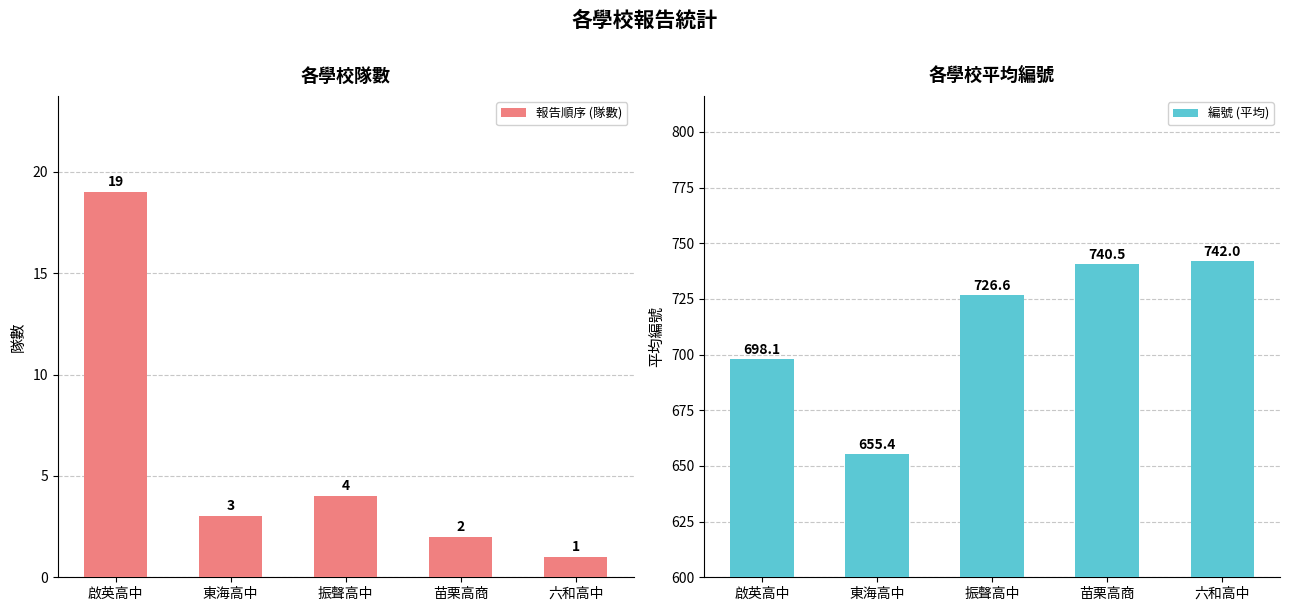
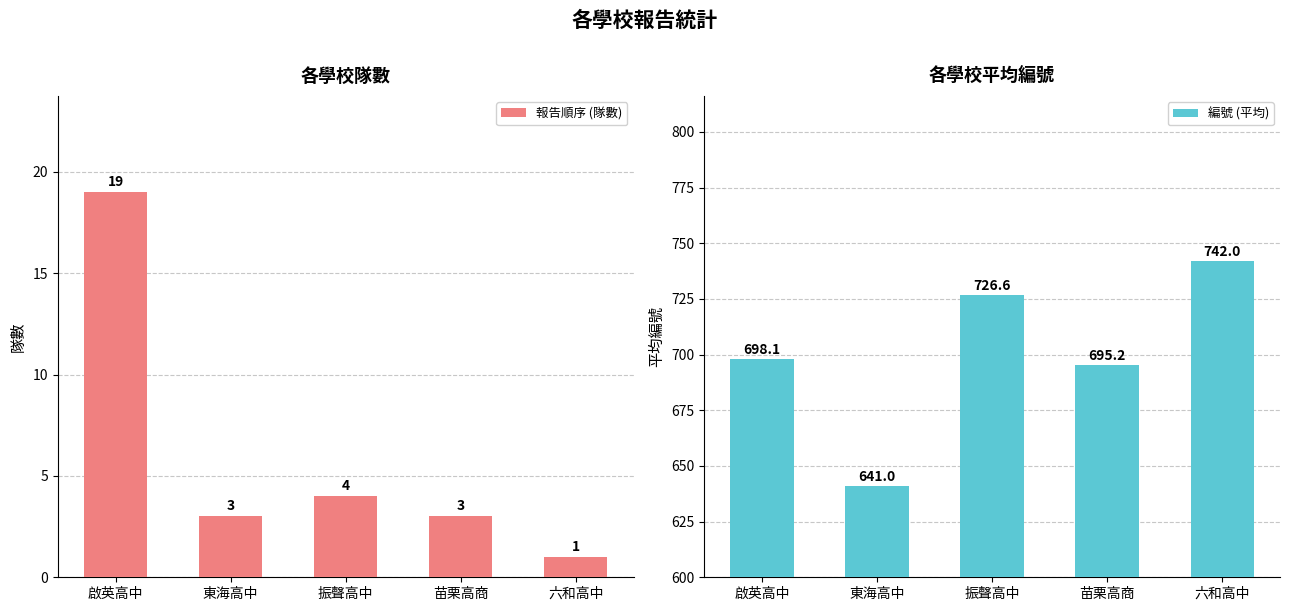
  {
    "各學校隊數": {
      "啟英高中": 19,
      "東海高中": 3,
      "振聲高中": 4,
-     "苗栗高商": 2,
+     "苗栗高商": 3,
      "六和高中": 1
    },
    "各學校平均編號": {
      "啟英高中": 698.1,
-     "東海高中": 655.4,
+     "東海高中": 641.0,
      "振聲高中": 726.6,
-     "苗栗高商": 740.5,
+     "苗栗高商": 695.2,
      "六和高中": 742.0
    }
  }
